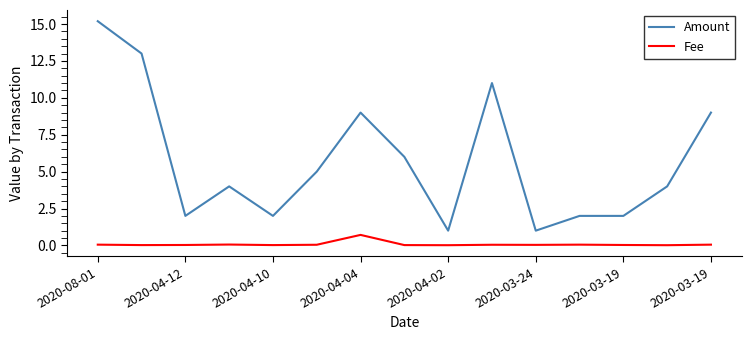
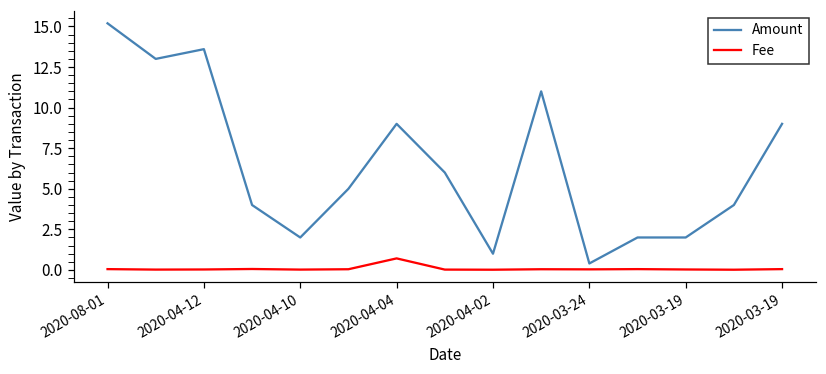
  {
    "Amount": {
      "2020-08-01": 15.2,
-     "2020-04-12": 2.0,
+     "2020-04-12": 13.6,
      "2020-04-04": 9.0,
-     "2020-03-24": 1.0
+     "2020-03-24": 0.4
    },
    "Fee": {
      "2020-08-01": 0.1,
      "2020-04-12": 0.0,
      "2020-04-04": 0.7,
      "2020-03-24": 0.0
    }
  }
